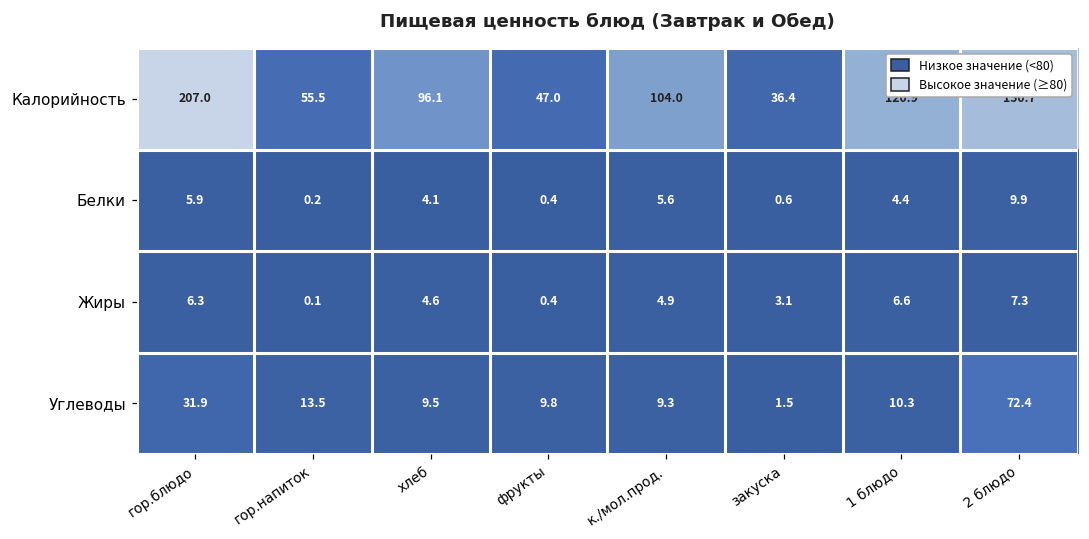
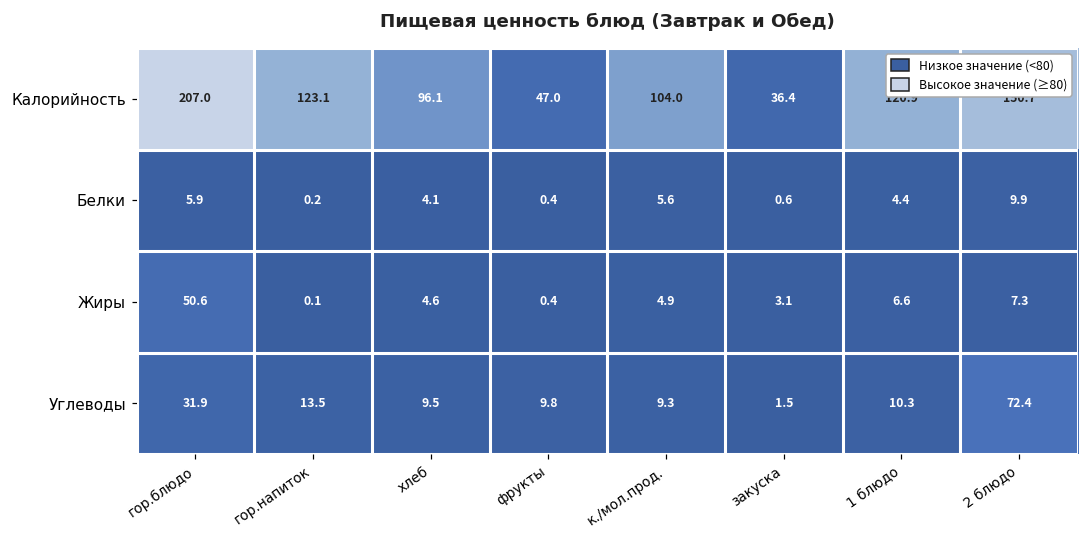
  {
    "Калорийность": {
      "гор.блюдо": 207.0,
-     "гор.напиток": 55.5,
+     "гор.напиток": 123.1,
      "хлеб": 96.1,
      "фрукты": 47.0,
      "к./мол.прод.": 104.0,
      "закуска": 36.4
    },
    "Белки": {
      "гор.блюдо": 5.9,
      "гор.напиток": 0.2,
      "хлеб": 4.1,
      "фрукты": 0.4,
      "к./мол.прод.": 5.6,
      "закуска": 0.6,
      "1 блюдо": 4.4,
      "2 блюдо": 9.9
    },
    "Жиры": {
-     "гор.блюдо": 6.3,
+     "гор.блюдо": 50.6,
      "гор.напиток": 0.1,
      "хлеб": 4.6,
      "фрукты": 0.4,
      "к./мол.прод.": 4.9,
      "закуска": 3.1,
      "1 блюдо": 6.6,
      "2 блюдо": 7.3
    },
    "Углеводы": {
      "гор.блюдо": 31.9,
      "гор.напиток": 13.5,
      "хлеб": 9.5,
      "фрукты": 9.8,
      "к./мол.прод.": 9.3,
      "закуска": 1.5,
      "1 блюдо": 10.3,
      "2 блюдо": 72.4
    }
  }
